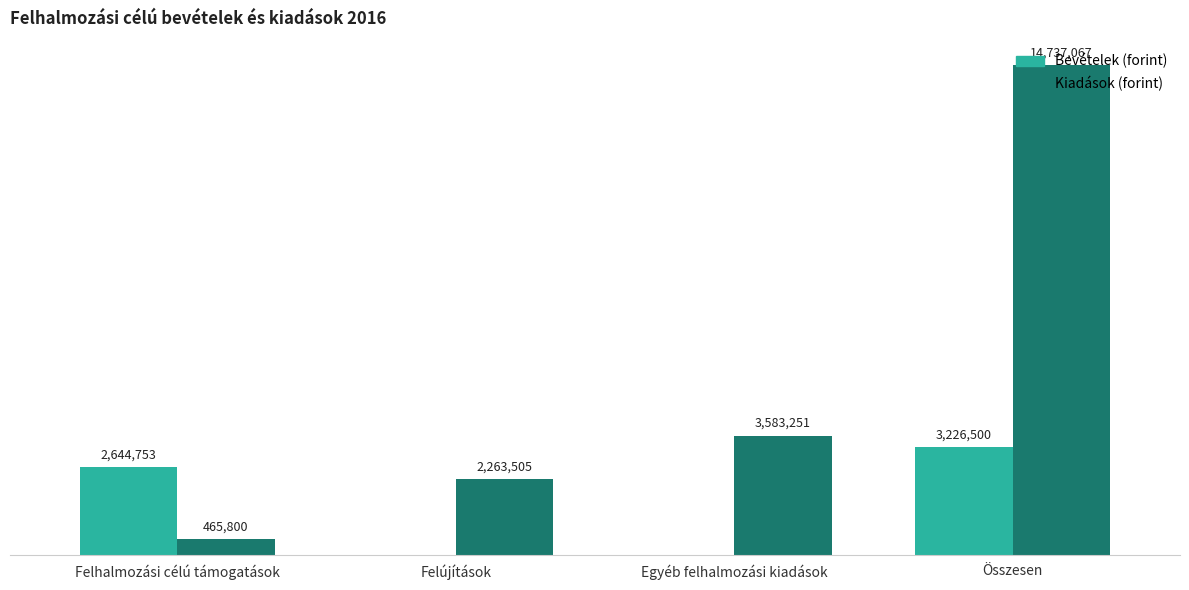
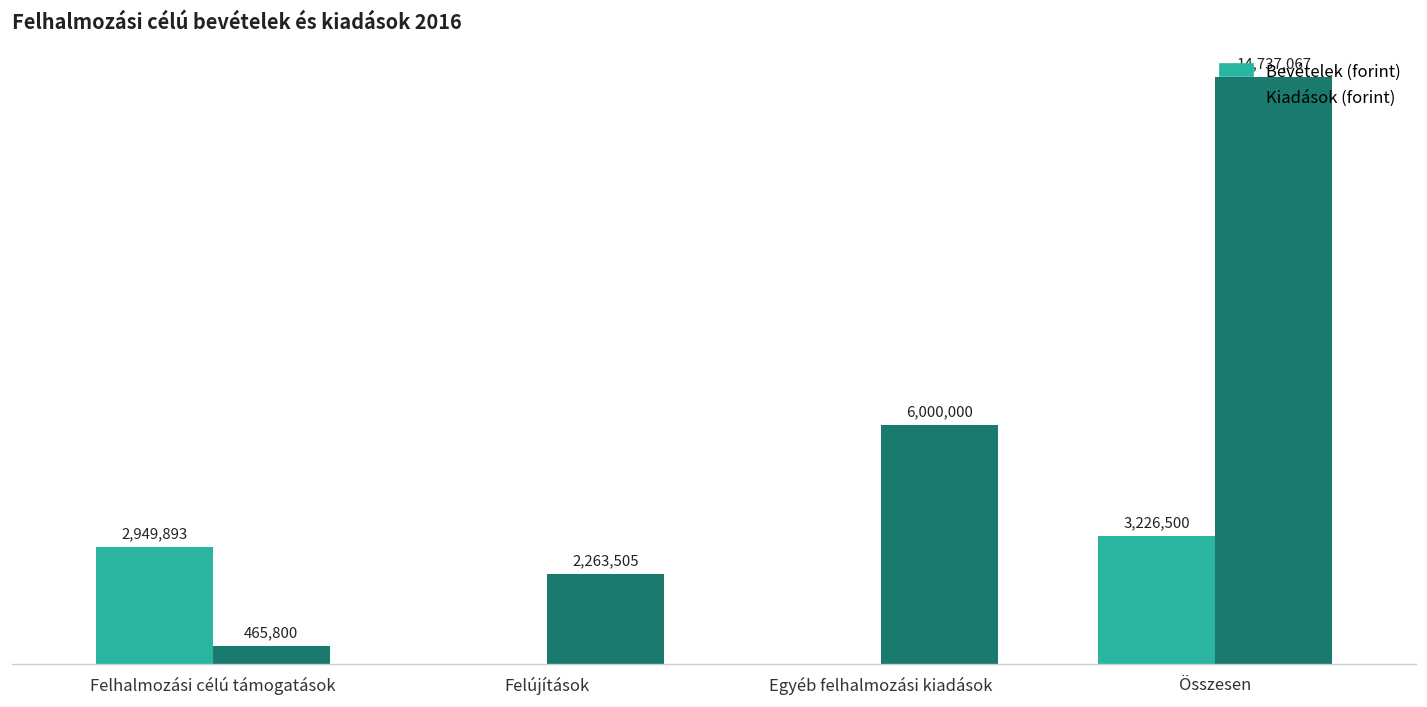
  {
    "Bevételek (forint)": {
-     "Felhalmozási célú támogatások": "2,644,753",
+     "Felhalmozási célú támogatások": "2,949,893",
      "Összesen": "3,226,500"
    },
    "Kiadások (forint)": {
      "Felhalmozási célú támogatások": "465,800",
      "Felújítások": "2,263,505",
-     "Egyéb felhalmozási kiadások": "3,583,251",
+     "Egyéb felhalmozási kiadások": "6,000,000",
      "Összesen": "14,737,067"
    }
  }
